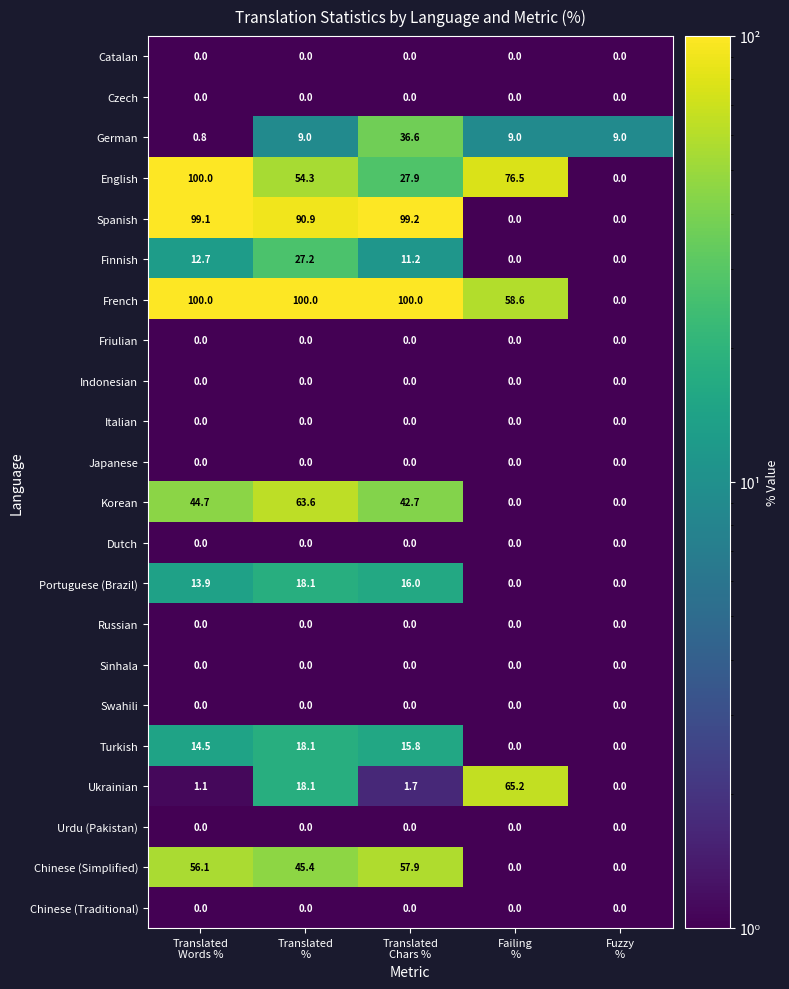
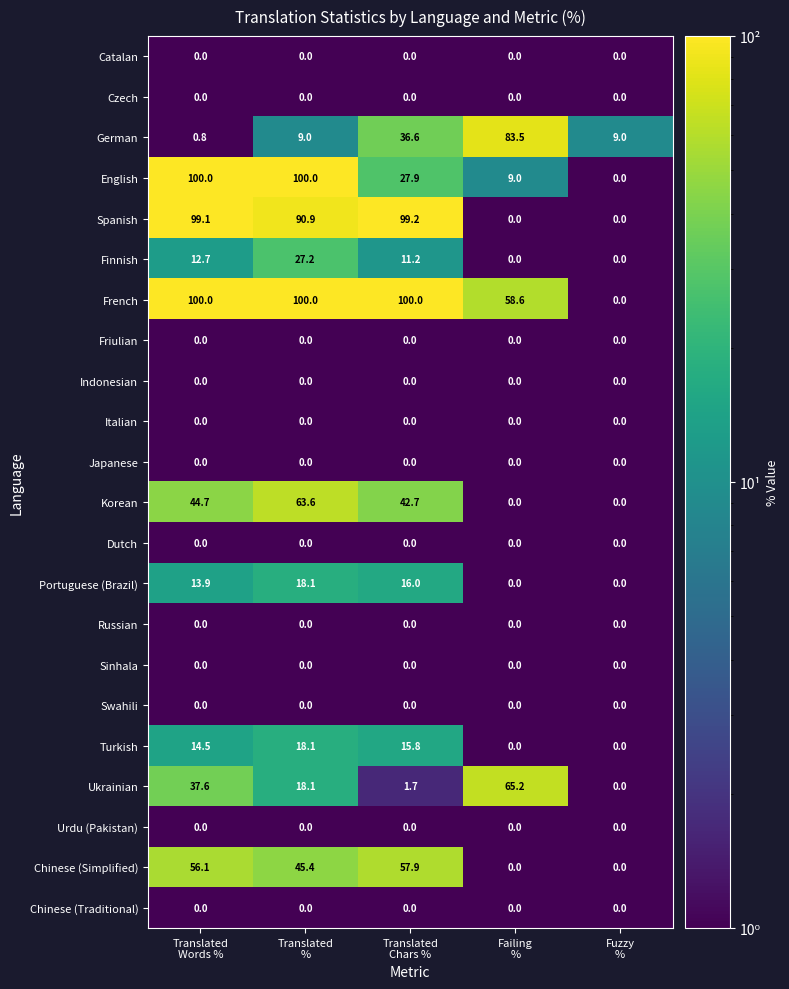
  {
    "Catalan": {
      "Translated Words %": 0.0,
      "Translated %": 0.0,
      "Translated Chars %": 0.0,
      "Failing %": 0.0,
      "Fuzzy %": 0.0
    },
    "Czech": {
      "Translated Words %": 0.0,
      "Translated %": 0.0,
      "Translated Chars %": 0.0,
      "Failing %": 0.0,
      "Fuzzy %": 0.0
    },
    "German": {
      "Translated Words %": 0.8,
      "Translated %": 9.0,
      "Translated Chars %": 36.6,
-     "Failing %": 9.0,
+     "Failing %": 83.5,
      "Fuzzy %": 9.0
    },
    "English": {
      "Translated Words %": 100.0,
-     "Translated %": 54.3,
+     "Translated %": 100.0,
      "Translated Chars %": 27.9,
-     "Failing %": 76.5,
+     "Failing %": 9.0,
      "Fuzzy %": 0.0
    },
    "Spanish": {
      "Translated Words %": 99.1,
      "Translated %": 90.9,
      "Translated Chars %": 99.2,
      "Failing %": 0.0,
      "Fuzzy %": 0.0
    },
    "Finnish": {
      "Translated Words %": 12.7,
      "Translated %": 27.2,
      "Translated Chars %": 11.2,
      "Failing %": 0.0,
      "Fuzzy %": 0.0
    },
    "French": {
      "Translated Words %": 100.0,
      "Translated %": 100.0,
      "Translated Chars %": 100.0,
      "Failing %": 58.6,
      "Fuzzy %": 0.0
    },
    "Friulian": {
      "Translated Words %": 0.0,
      "Translated %": 0.0,
      "Translated Chars %": 0.0,
      "Failing %": 0.0,
      "Fuzzy %": 0.0
    },
    "Indonesian": {
      "Translated Words %": 0.0,
      "Translated %": 0.0,
      "Translated Chars %": 0.0,
      "Failing %": 0.0,
      "Fuzzy %": 0.0
    },
    "Italian": {
      "Translated Words %": 0.0,
      "Translated %": 0.0,
      "Translated Chars %": 0.0,
      "Failing %": 0.0,
      "Fuzzy %": 0.0
    },
    "Japanese": {
      "Translated Words %": 0.0,
      "Translated %": 0.0,
      "Translated Chars %": 0.0,
      "Failing %": 0.0,
      "Fuzzy %": 0.0
    },
    "Korean": {
      "Translated Words %": 44.7,
      "Translated %": 63.6,
      "Translated Chars %": 42.7,
      "Failing %": 0.0,
      "Fuzzy %": 0.0
    },
    "Dutch": {
      "Translated Words %": 0.0,
      "Translated %": 0.0,
      "Translated Chars %": 0.0,
      "Failing %": 0.0,
      "Fuzzy %": 0.0
    },
    "Portuguese (Brazil)": {
      "Translated Words %": 13.9,
      "Translated %": 18.1,
      "Translated Chars %": 16.0,
      "Failing %": 0.0,
      "Fuzzy %": 0.0
    },
    "Russian": {
      "Translated Words %": 0.0,
      "Translated %": 0.0,
      "Translated Chars %": 0.0,
      "Failing %": 0.0,
      "Fuzzy %": 0.0
    },
    "Sinhala": {
      "Translated Words %": 0.0,
      "Translated %": 0.0,
      "Translated Chars %": 0.0,
      "Failing %": 0.0,
      "Fuzzy %": 0.0
    },
    "Swahili": {
      "Translated Words %": 0.0,
      "Translated %": 0.0,
      "Translated Chars %": 0.0,
      "Failing %": 0.0,
      "Fuzzy %": 0.0
    },
    "Turkish": {
      "Translated Words %": 14.5,
      "Translated %": 18.1,
      "Translated Chars %": 15.8,
      "Failing %": 0.0,
      "Fuzzy %": 0.0
    },
    "Ukrainian": {
-     "Translated Words %": 1.1,
+     "Translated Words %": 37.6,
      "Translated %": 18.1,
      "Translated Chars %": 1.7,
      "Failing %": 65.2,
      "Fuzzy %": 0.0
    },
    "Urdu (Pakistan)": {
      "Translated Words %": 0.0,
      "Translated %": 0.0,
      "Translated Chars %": 0.0,
      "Failing %": 0.0,
      "Fuzzy %": 0.0
    },
    "Chinese (Simplified)": {
      "Translated Words %": 56.1,
      "Translated %": 45.4,
      "Translated Chars %": 57.9,
      "Failing %": 0.0,
      "Fuzzy %": 0.0
    },
    "Chinese (Traditional)": {
      "Translated Words %": 0.0,
      "Translated %": 0.0,
      "Translated Chars %": 0.0,
      "Failing %": 0.0,
      "Fuzzy %": 0.0
    }
  }
